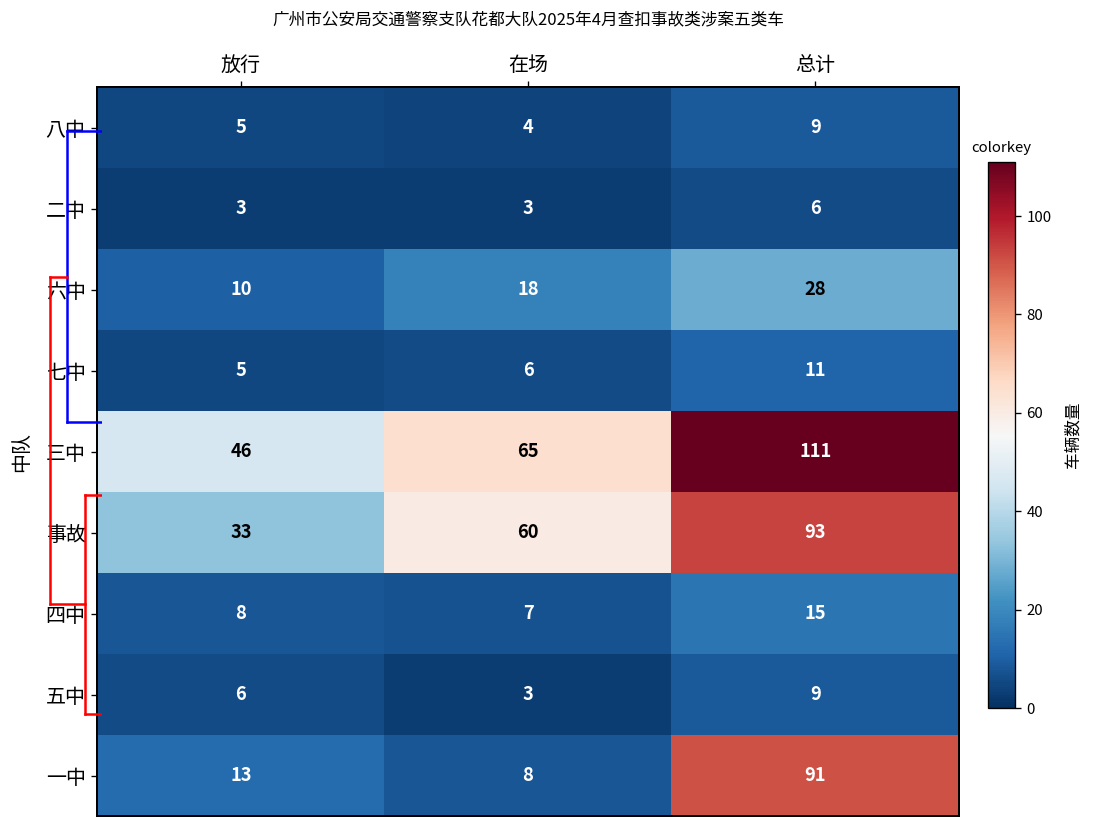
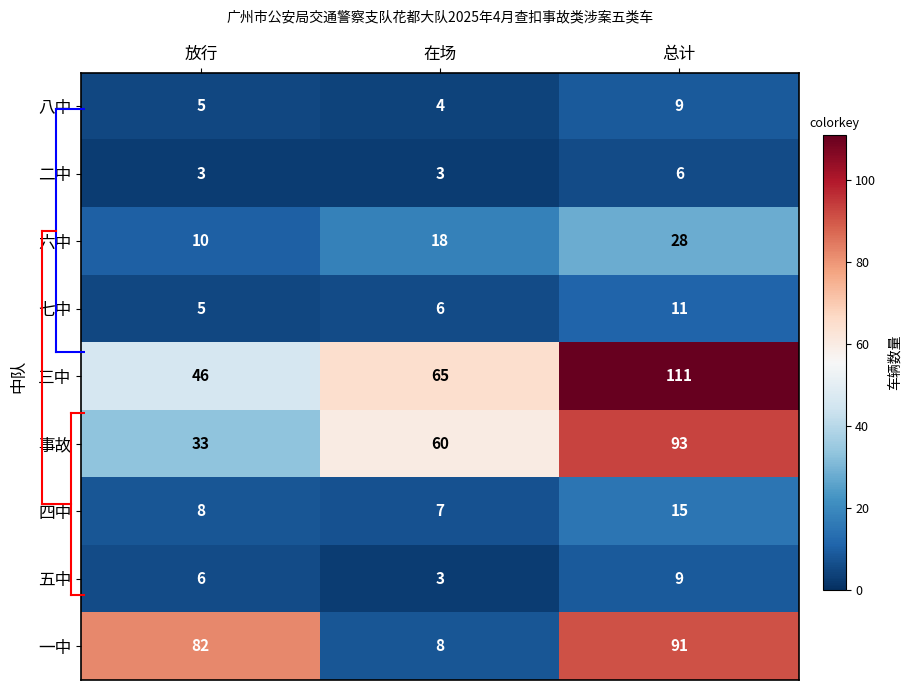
  {
    "广州市公安局交通警察支队花都大队2025年4月查扣事故类涉案五类车": {
      "一中": {
-       "放行": 13,
+       "放行": 82,
        "在场": 8,
        "总计": 91
      }
    }
  }
